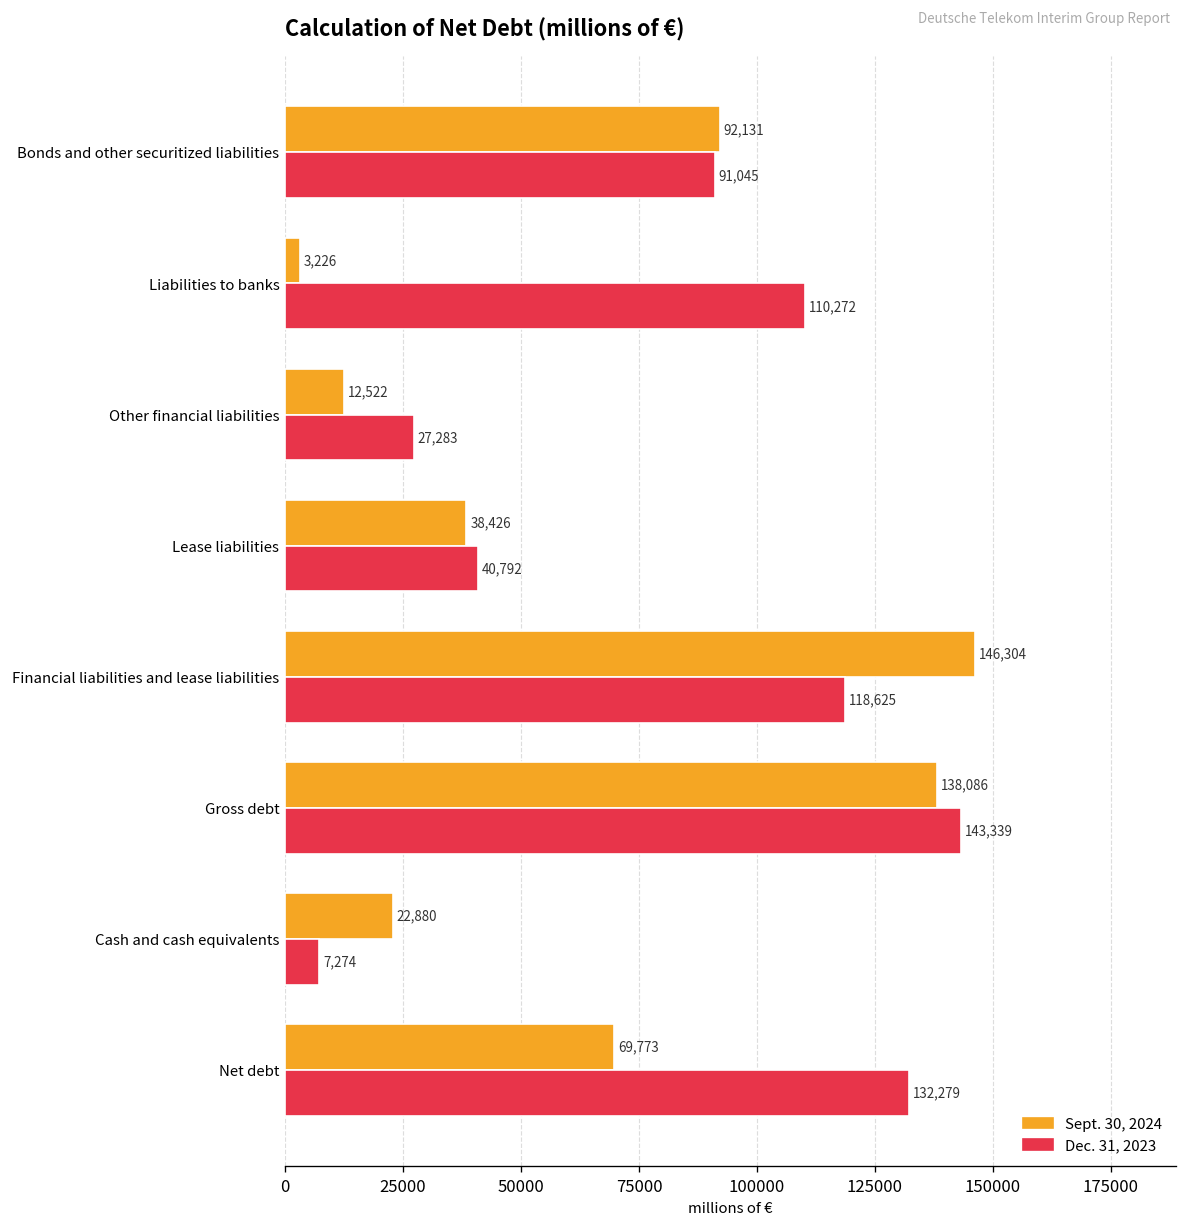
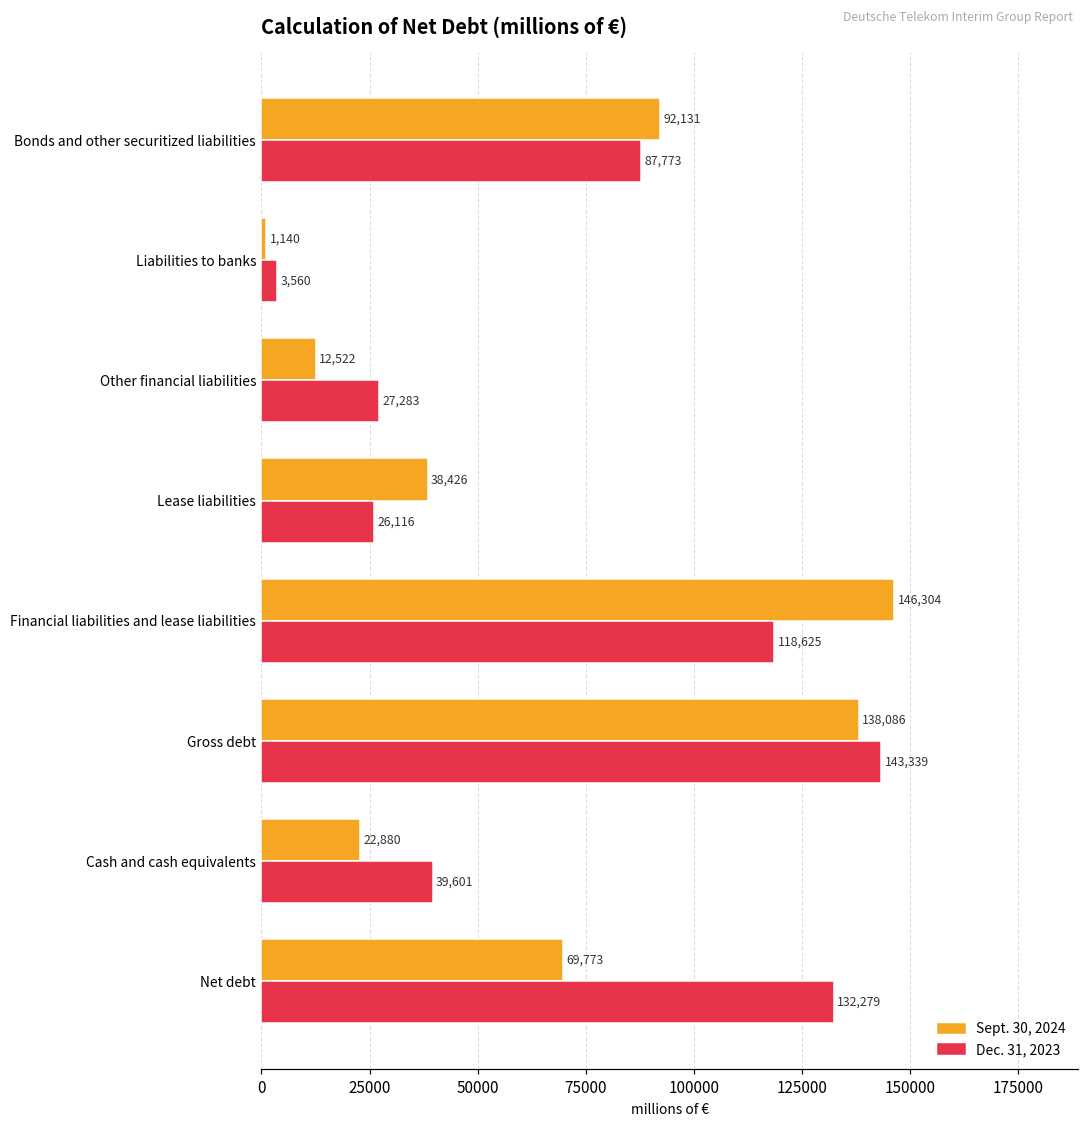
  {
    "Sept. 30, 2024": {
      "Bonds and other securitized liabilities": "92,131",
-     "Liabilities to banks": "3,226",
+     "Liabilities to banks": "1,140",
      "Other financial liabilities": "12,522",
      "Lease liabilities": "38,426",
      "Financial liabilities and lease liabilities": "146,304",
      "Gross debt": "138,086",
      "Cash and cash equivalents": "22,880",
      "Net debt": "69,773"
    },
    "Dec. 31, 2023": {
-     "Bonds and other securitized liabilities": "91,045",
-     "Liabilities to banks": "110,272",
+     "Bonds and other securitized liabilities": "87,773",
+     "Liabilities to banks": "3,560",
      "Other financial liabilities": "27,283",
-     "Lease liabilities": "40,792",
+     "Lease liabilities": "26,116",
      "Financial liabilities and lease liabilities": "118,625",
      "Gross debt": "143,339",
-     "Cash and cash equivalents": "7,274",
+     "Cash and cash equivalents": "39,601",
      "Net debt": "132,279"
    }
  }
